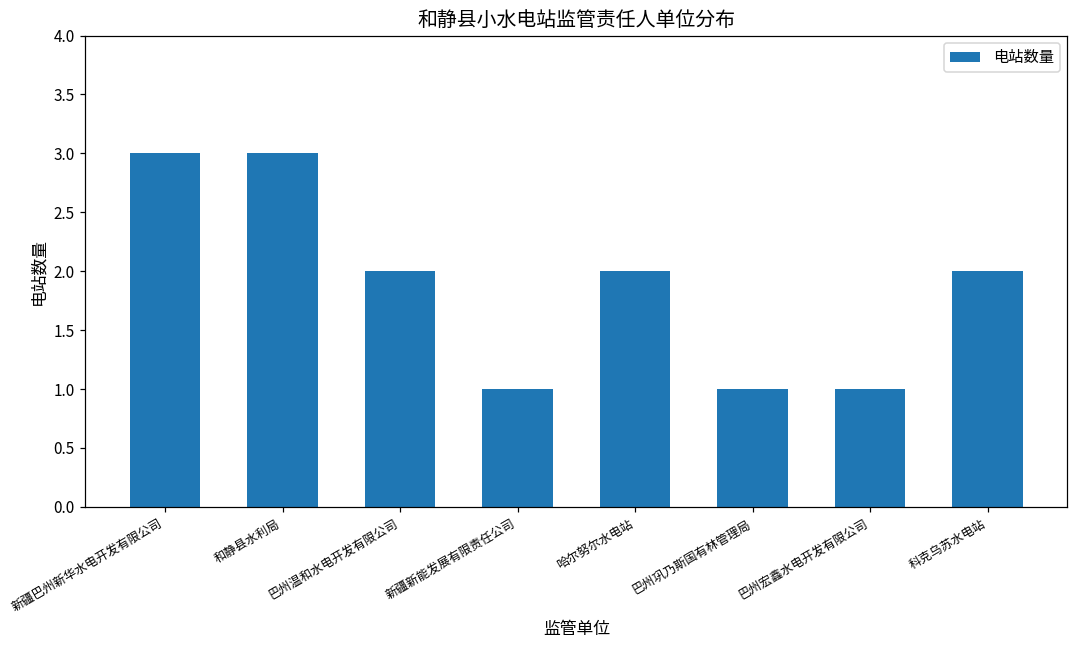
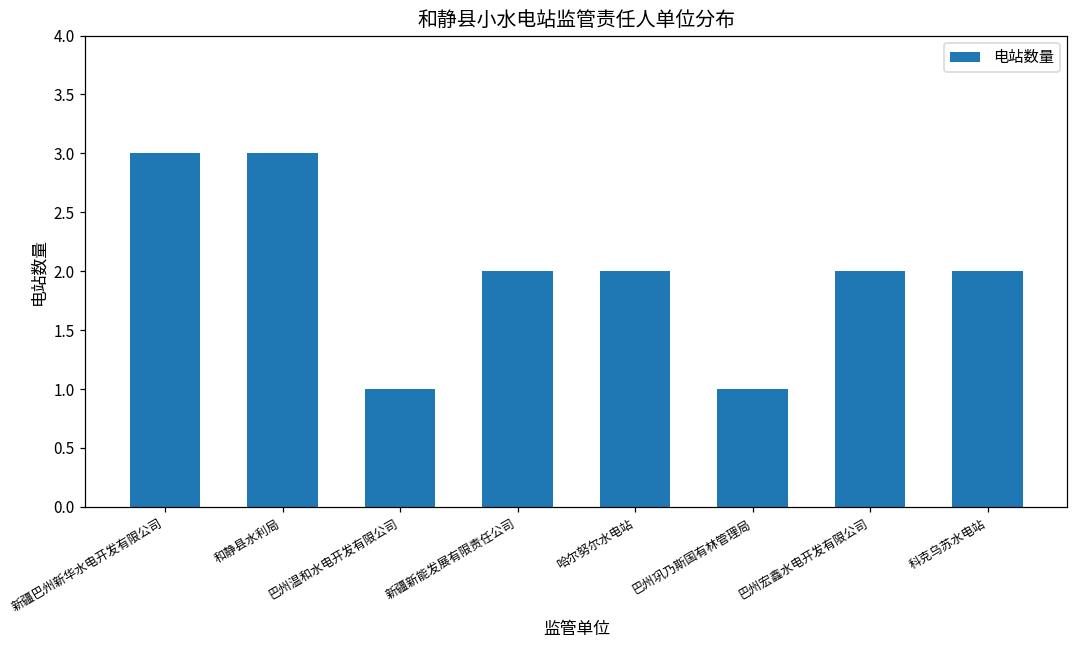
  {
    "新疆巴州新华水电开发有限公司": 3,
    "和静县水利局": 3,
-   "巴州温和水电开发有限公司": 2,
-   "新疆新能发展有限责任公司": 1,
+   "巴州温和水电开发有限公司": 1,
+   "新疆新能发展有限责任公司": 2,
    "哈尔努尔水电站": 2,
    "巴州巩乃斯国有林管理局": 1,
-   "巴州宏鑫水电开发有限公司": 1,
+   "巴州宏鑫水电开发有限公司": 2,
    "科克乌苏水电站": 2
  }
